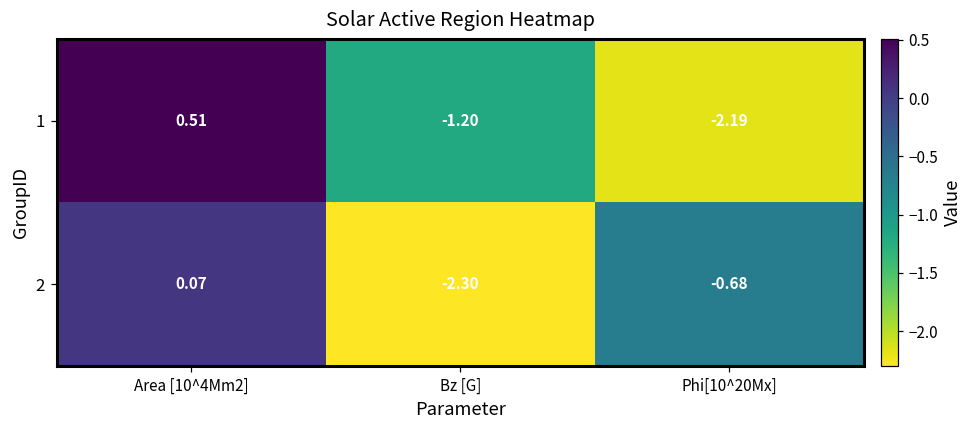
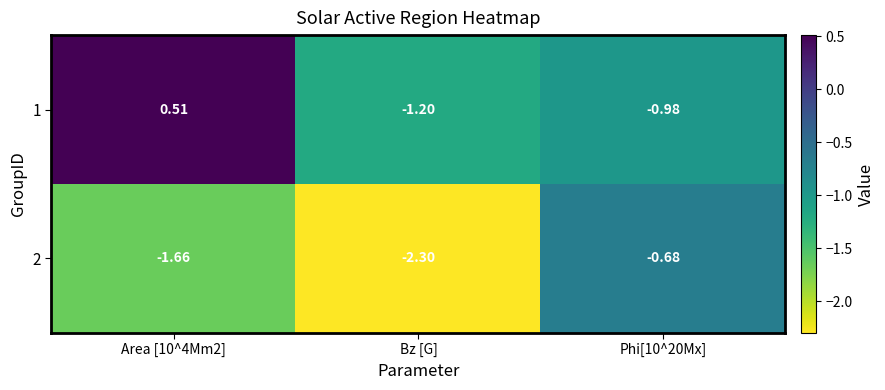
  {
    "1": {
      "Area [10^4Mm2]": 0.51,
      "Bz [G]": -1.20,
-     "Phi[10^20Mx]": -2.19
+     "Phi[10^20Mx]": -0.98
    },
    "2": {
-     "Area [10^4Mm2]": 0.07,
+     "Area [10^4Mm2]": -1.66,
      "Bz [G]": -2.30,
      "Phi[10^20Mx]": -0.68
    }
  }
